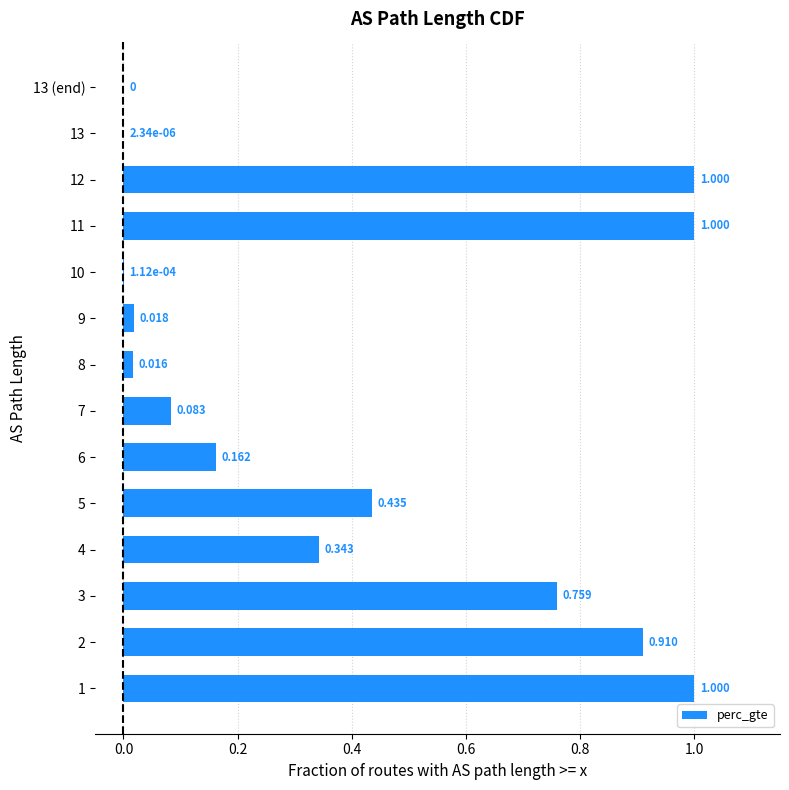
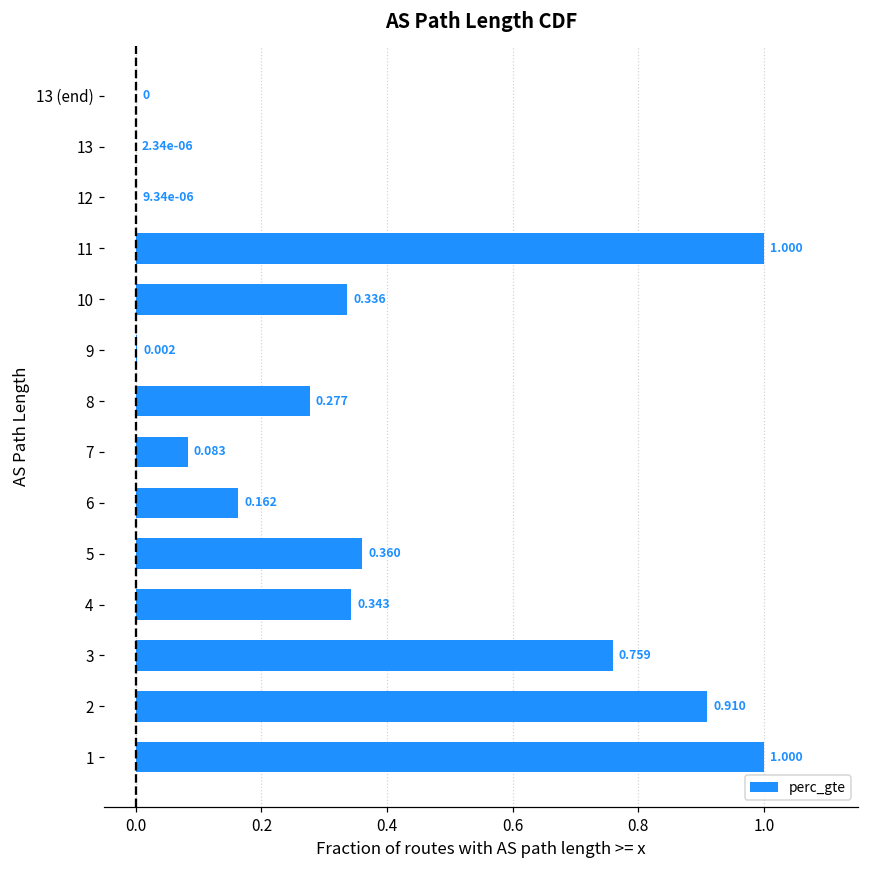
  {
    "13 (end)": "0",
    "13": "2.34e-06",
-   "12": "1.000",
+   "12": "9.34e-06",
    "11": "1.000",
-   "10": "1.12e-04",
-   "9": "0.018",
-   "8": "0.016",
+   "10": "0.336",
+   "9": "0.002",
+   "8": "0.277",
    "7": "0.083",
    "6": "0.162",
-   "5": "0.435",
+   "5": "0.360",
    "4": "0.343",
    "3": "0.759",
    "2": "0.910",
    "1": "1.000"
  }
